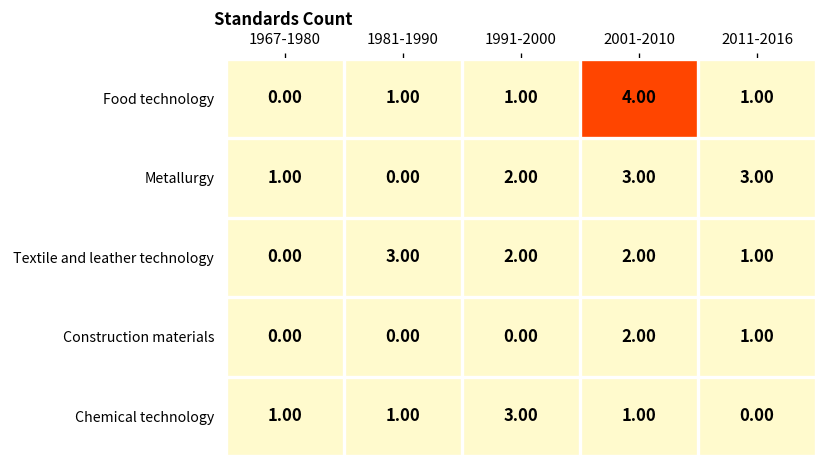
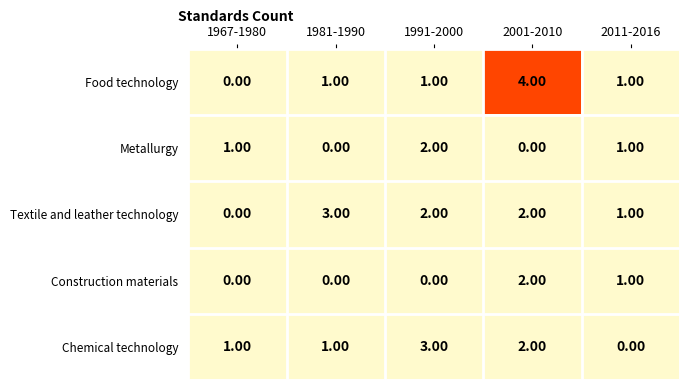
  {
    "Food technology": {
      "1967-1980": 0.00,
      "1981-1990": 1.00,
      "1991-2000": 1.00,
      "2001-2010": 4.00,
      "2011-2016": 1.00
    },
    "Metallurgy": {
      "1967-1980": 1.00,
      "1981-1990": 0.00,
      "1991-2000": 2.00,
-     "2001-2010": 3.00,
-     "2011-2016": 3.00
+     "2001-2010": 0.00,
+     "2011-2016": 1.00
    },
    "Textile and leather technology": {
      "1967-1980": 0.00,
      "1981-1990": 3.00,
      "1991-2000": 2.00,
      "2001-2010": 2.00,
      "2011-2016": 1.00
    },
    "Construction materials": {
      "1967-1980": 0.00,
      "1981-1990": 0.00,
      "1991-2000": 0.00,
      "2001-2010": 2.00,
      "2011-2016": 1.00
    },
    "Chemical technology": {
      "1967-1980": 1.00,
      "1981-1990": 1.00,
      "1991-2000": 3.00,
-     "2001-2010": 1.00,
+     "2001-2010": 2.00,
      "2011-2016": 0.00
    }
  }
